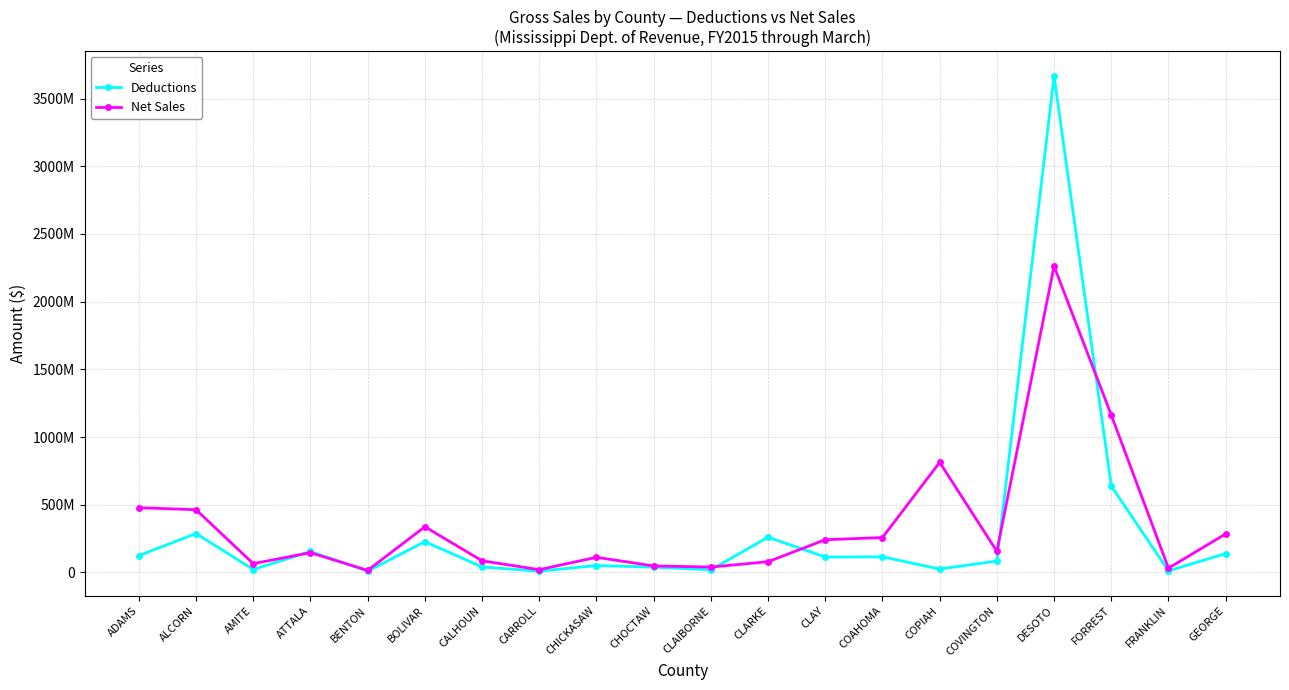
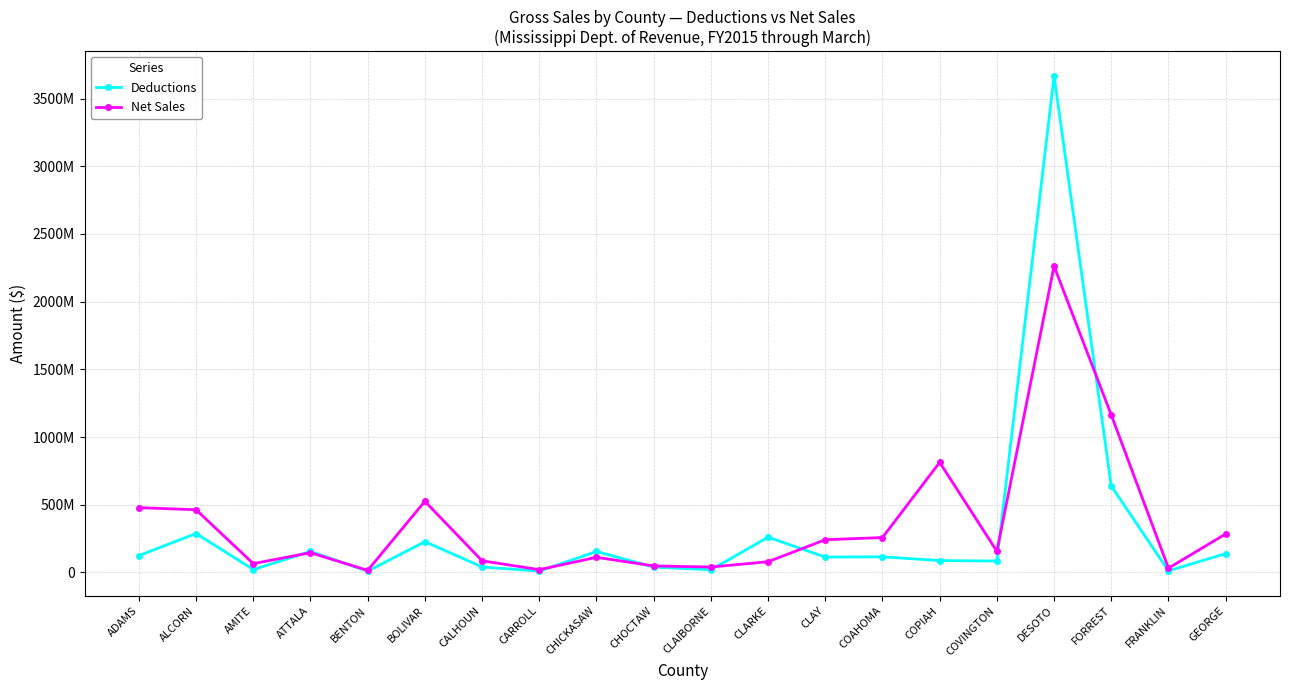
  {
    "Deductions": {
      "ADAMS": 120000000,
      "ALCORN": 290000000,
      "AMITE": 20000000,
      "BOLIVAR": 230000000,
      "CALHOUN": 40000000,
-     "CHICKASAW": 50000000,
+     "CHICKASAW": 160000000,
      "CLAIBORNE": 20000000,
      "CLARKE": 260000000,
      "CLAY": 110000000,
      "COAHOMA": 120000000,
-     "COPIAH": 30000000,
+     "COPIAH": 90000000,
      "COVINGTON": 80000000,
      "DESOTO": 3670000000,
      "FORREST": 640000000,
      "FRANKLIN": 10000000,
      "GEORGE": 140000000
    },
    "Net Sales": {
      "ADAMS": 480000000,
      "ALCORN": 460000000,
      "AMITE": 70000000,
-     "BOLIVAR": 340000000,
+     "BOLIVAR": 530000000,
      "CALHOUN": 90000000,
      "CHICKASAW": 110000000,
      "CLAIBORNE": 40000000,
      "CLARKE": 80000000,
      "CLAY": 240000000,
      "COAHOMA": 260000000,
      "COPIAH": 810000000,
      "COVINGTON": 160000000,
      "DESOTO": 2260000000,
      "FORREST": 1160000000,
      "FRANKLIN": 30000000,
      "GEORGE": 280000000
    }
  }
